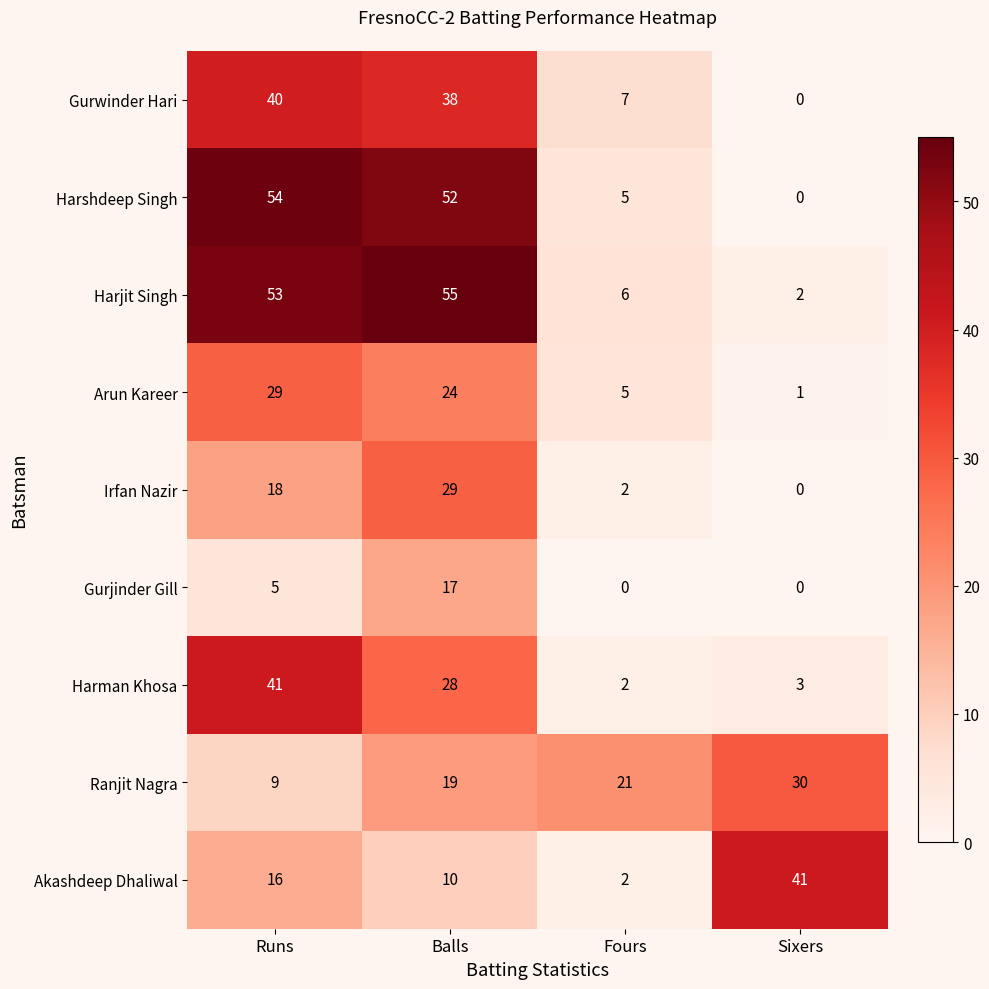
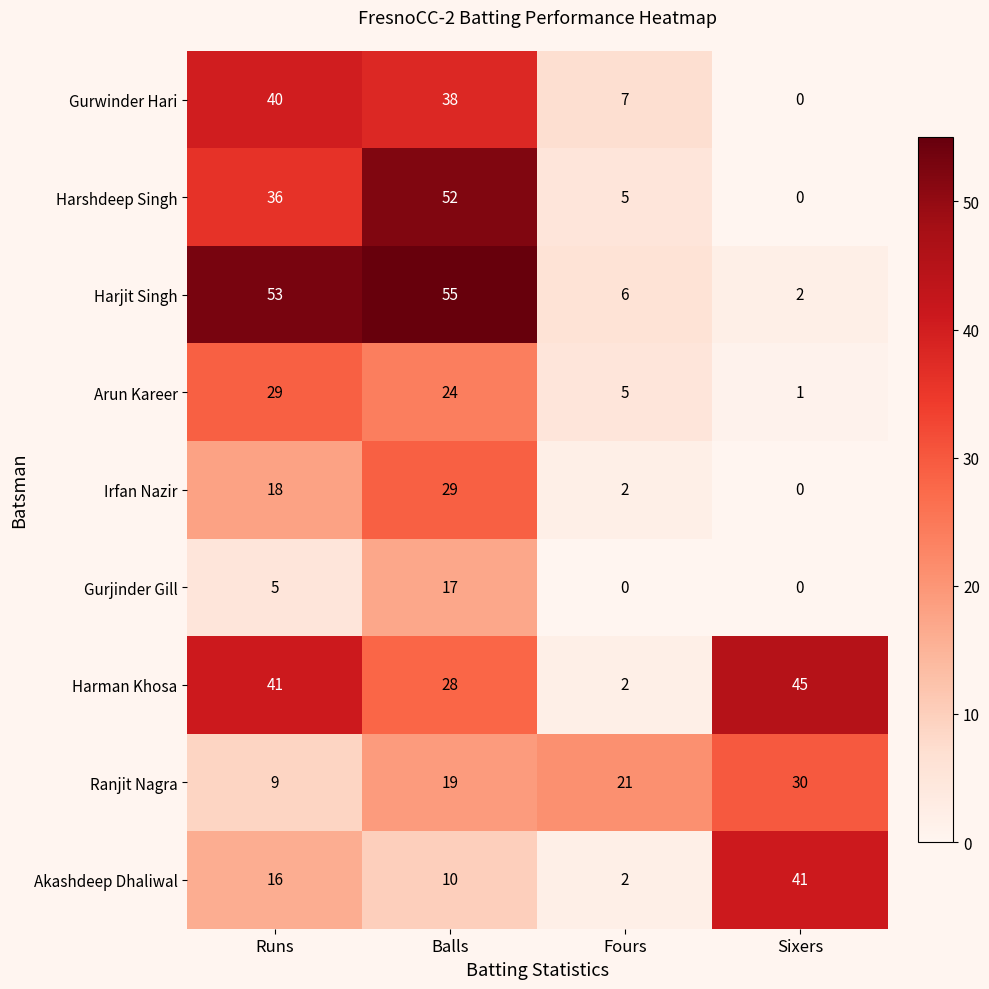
  {
    "Gurwinder Hari": {
      "Runs": 40,
      "Balls": 38,
      "Fours": 7,
      "Sixers": 0
    },
    "Harshdeep Singh": {
-     "Runs": 54,
+     "Runs": 36,
      "Balls": 52,
      "Fours": 5,
      "Sixers": 0
    },
    "Harjit Singh": {
      "Runs": 53,
      "Balls": 55,
      "Fours": 6,
      "Sixers": 2
    },
    "Arun Kareer": {
      "Runs": 29,
      "Balls": 24,
      "Fours": 5,
      "Sixers": 1
    },
    "Irfan Nazir": {
      "Runs": 18,
      "Balls": 29,
      "Fours": 2,
      "Sixers": 0
    },
    "Gurjinder Gill": {
      "Runs": 5,
      "Balls": 17,
      "Fours": 0,
      "Sixers": 0
    },
    "Harman Khosa": {
      "Runs": 41,
      "Balls": 28,
      "Fours": 2,
-     "Sixers": 3
+     "Sixers": 45
    },
    "Ranjit Nagra": {
      "Runs": 9,
      "Balls": 19,
      "Fours": 21,
      "Sixers": 30
    },
    "Akashdeep Dhaliwal": {
      "Runs": 16,
      "Balls": 10,
      "Fours": 2,
      "Sixers": 41
    }
  }
